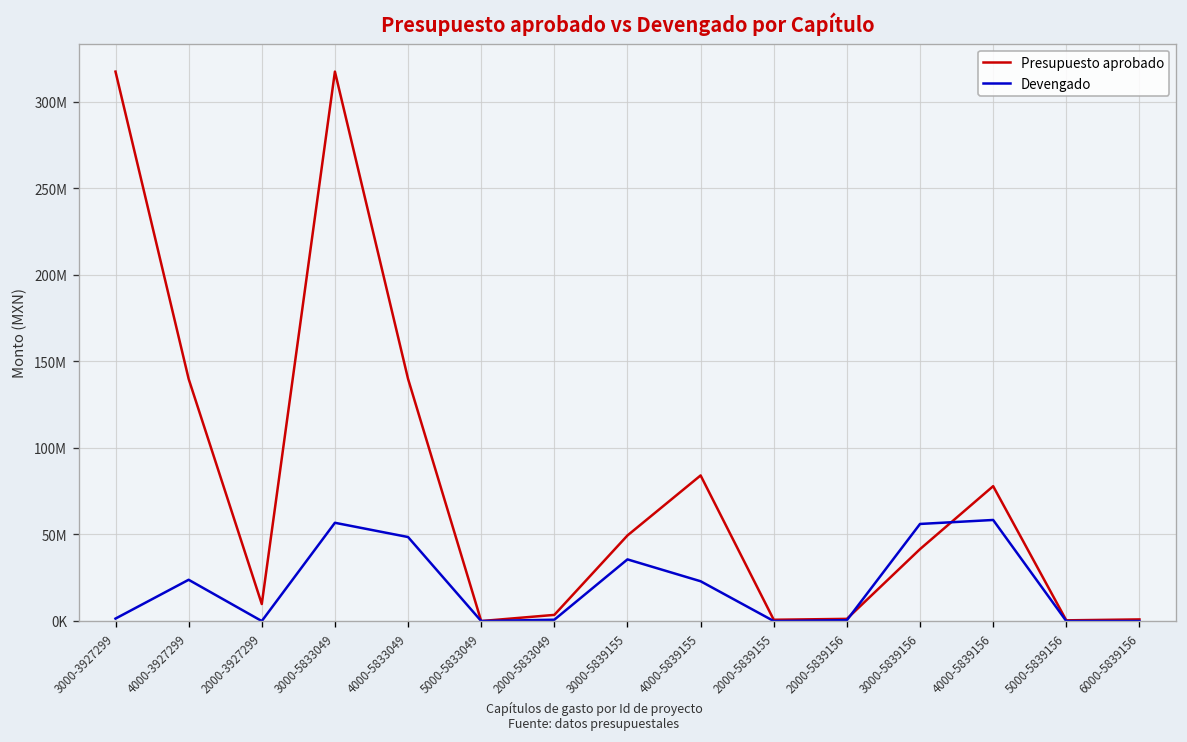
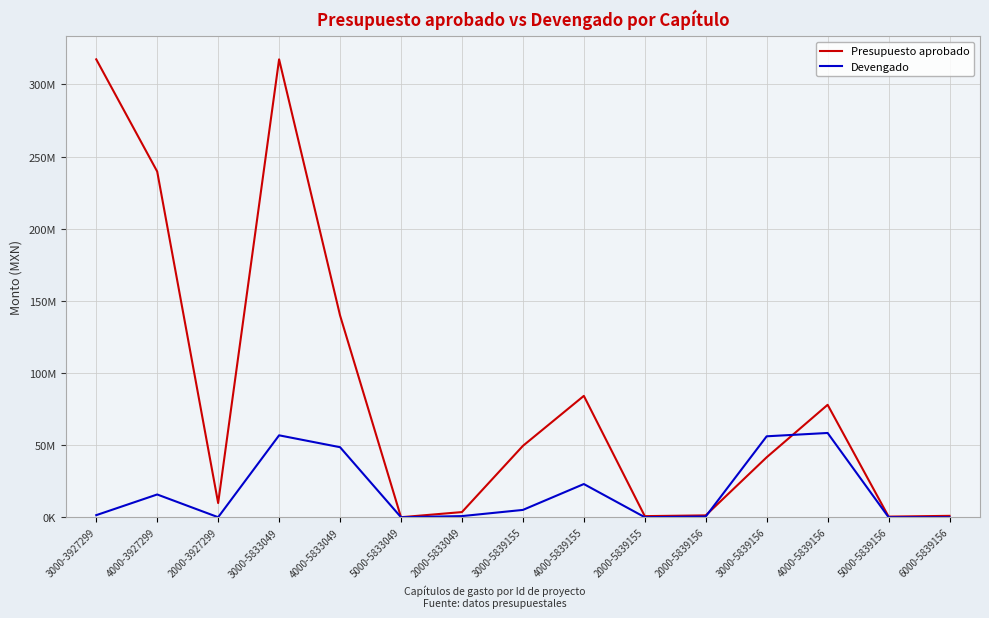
  {
    "Presupuesto aprobado": {
      "3000-3927299": 317000000,
-     "4000-3927299": 140000000,
+     "4000-3927299": 240000000,
      "2000-3927299": 10000000,
      "3000-5833049": 317000000,
      "4000-5833049": 140000000,
      "2000-5833049": 4000000,
      "3000-5839155": 49000000,
      "4000-5839155": 84000000,
      "3000-5839156": 42000000,
      "4000-5839156": 78000000
    },
    "Devengado": {
      "3000-3927299": 1000000,
-     "4000-3927299": 24000000,
+     "4000-3927299": 16000000,
      "2000-3927299": 0,
      "3000-5833049": 57000000,
      "4000-5833049": 49000000,
      "2000-5833049": 1000000,
-     "3000-5839155": 36000000,
+     "3000-5839155": 5000000,
      "4000-5839155": 23000000,
      "3000-5839156": 56000000,
      "4000-5839156": 58000000
    }
  }
